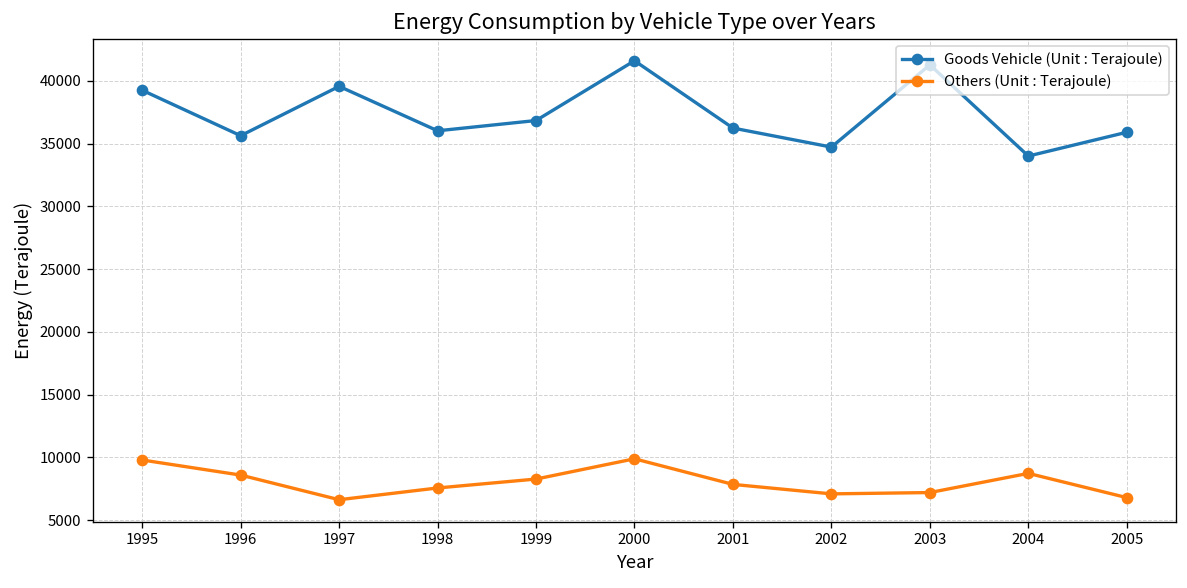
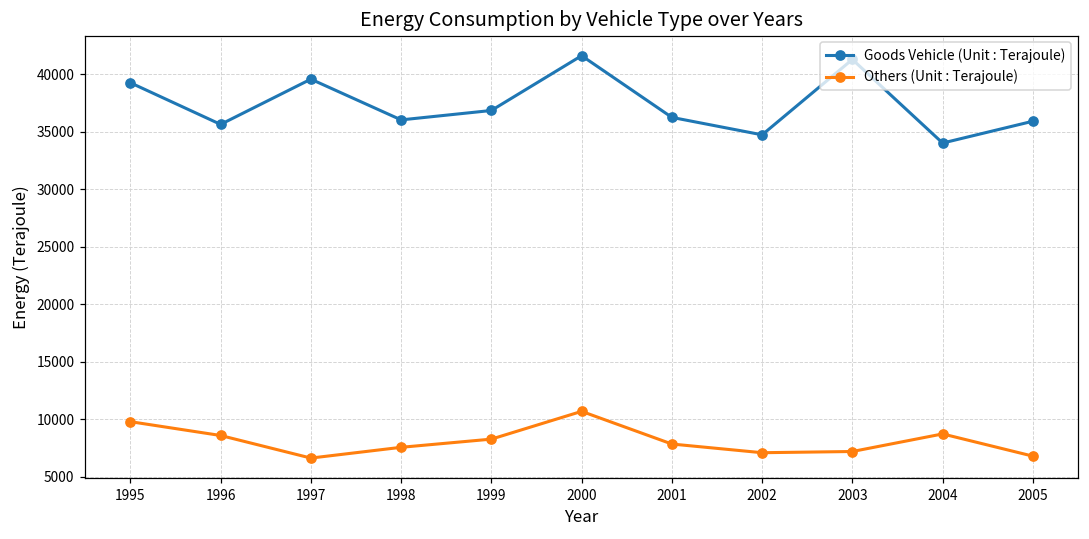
  {
    "Goods Vehicle (Unit : Terajoule)": {
      "1995": 39200,
      "1996": 35600,
      "1997": 39600,
      "1998": 36000,
      "1999": 36800,
      "2000": 41600,
      "2001": 36200,
      "2002": 34700,
      "2004": 34000,
      "2005": 35900
    },
    "Others (Unit : Terajoule)": {
      "1995": 9800,
      "1996": 8600,
      "1997": 6600,
      "1998": 7600,
      "1999": 8300,
-     "2000": 9900,
+     "2000": 10700,
      "2001": 7800,
      "2002": 7100,
      "2003": 7200,
      "2004": 8700,
      "2005": 6800
    }
  }
